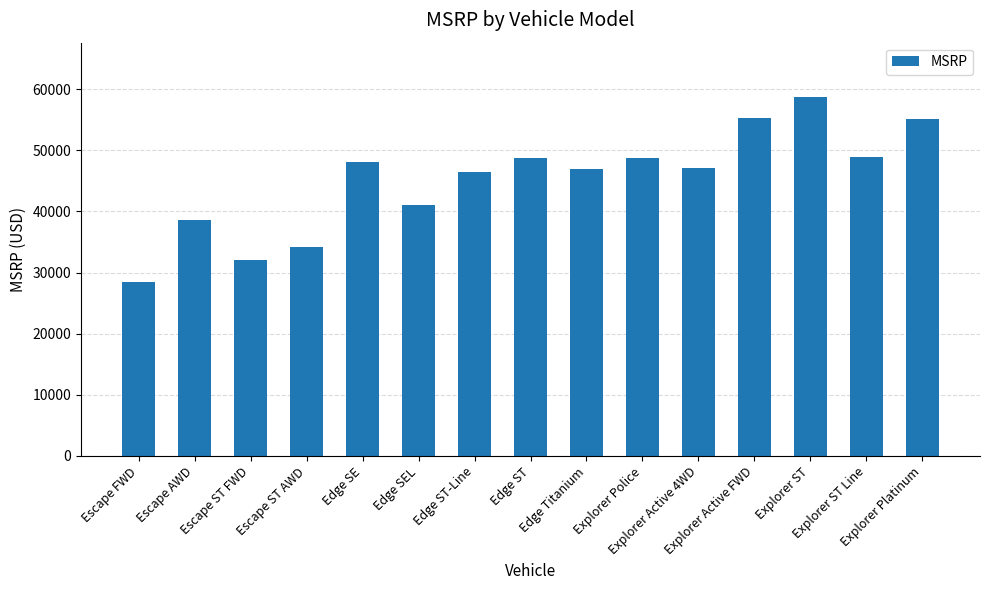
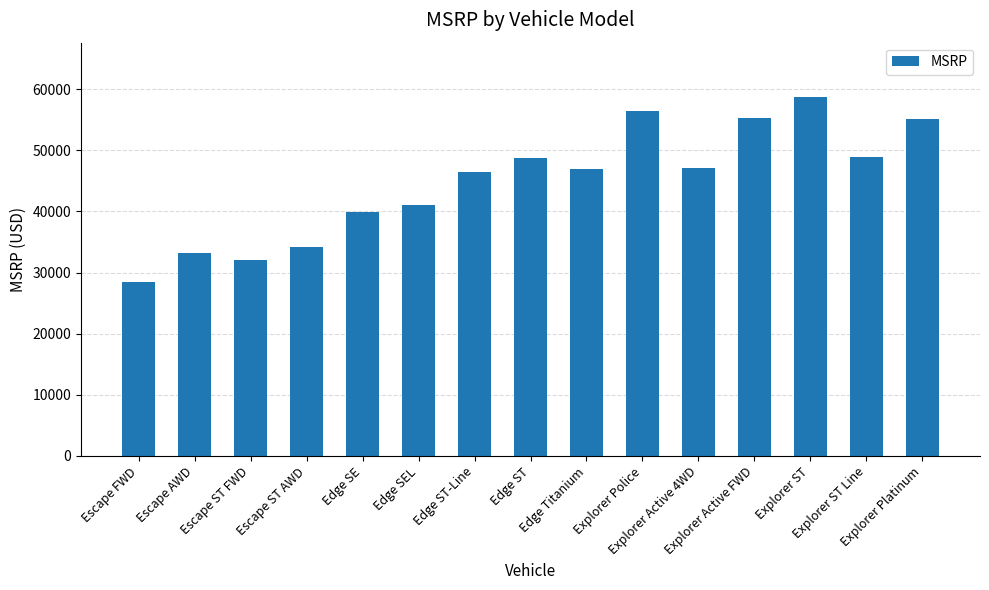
  {
    "Escape FWD": 28000,
-   "Escape AWD": 39000,
+   "Escape AWD": 33000,
    "Escape ST FWD": 32000,
    "Escape ST AWD": 34000,
-   "Edge SE": 48000,
+   "Edge SE": 40000,
    "Edge SEL": 41000,
    "Edge ST-Line": 47000,
    "Edge ST": 49000,
    "Edge Titanium": 47000,
-   "Explorer Police": 49000,
+   "Explorer Police": 56000,
    "Explorer Active 4WD": 47000,
    "Explorer Active FWD": 55000,
    "Explorer ST": 59000,
    "Explorer ST Line": 49000,
    "Explorer Platinum": 55000
  }
